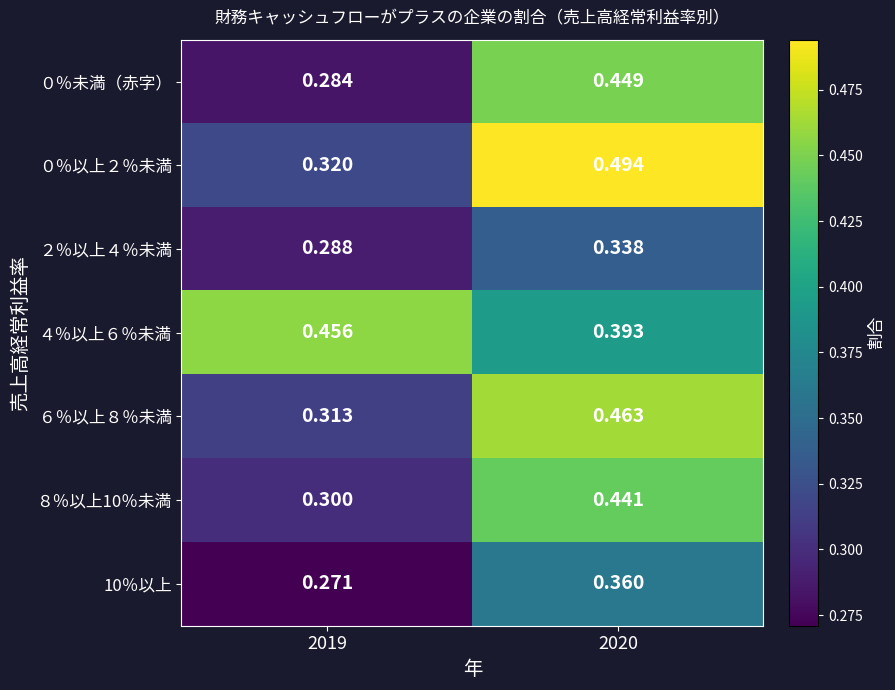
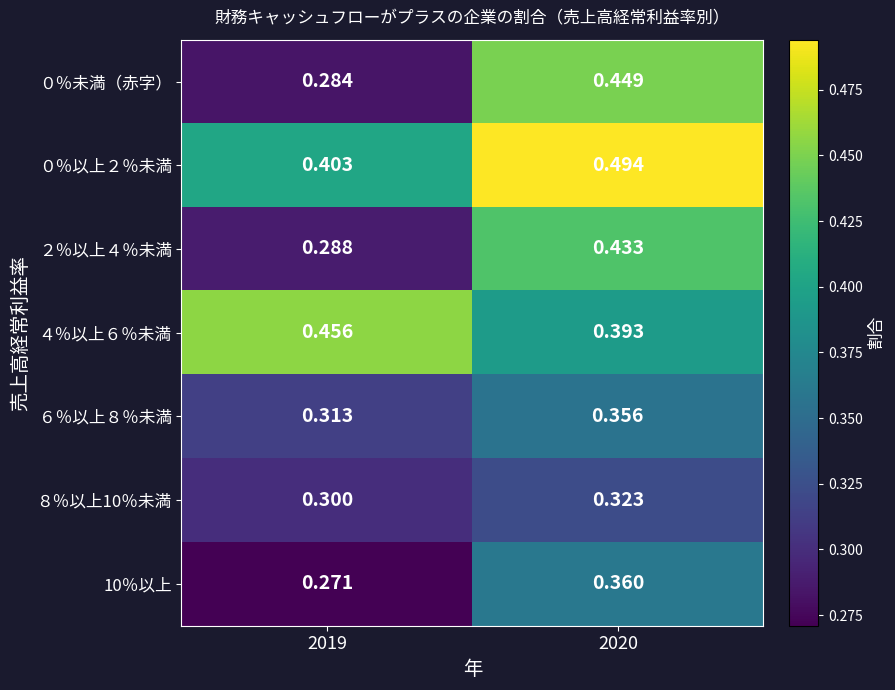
  {
    "０％未満（赤字）": {
      "2019": 0.284,
      "2020": 0.449
    },
    "０％以上２％未満": {
-     "2019": 0.320,
+     "2019": 0.403,
      "2020": 0.494
    },
    "２％以上４％未満": {
      "2019": 0.288,
-     "2020": 0.338
+     "2020": 0.433
    },
    "４％以上６％未満": {
      "2019": 0.456,
      "2020": 0.393
    },
    "６％以上８％未満": {
      "2019": 0.313,
-     "2020": 0.463
+     "2020": 0.356
    },
    "８％以上10％未満": {
      "2019": 0.300,
-     "2020": 0.441
+     "2020": 0.323
    },
    "10％以上": {
      "2019": 0.271,
      "2020": 0.360
    }
  }
